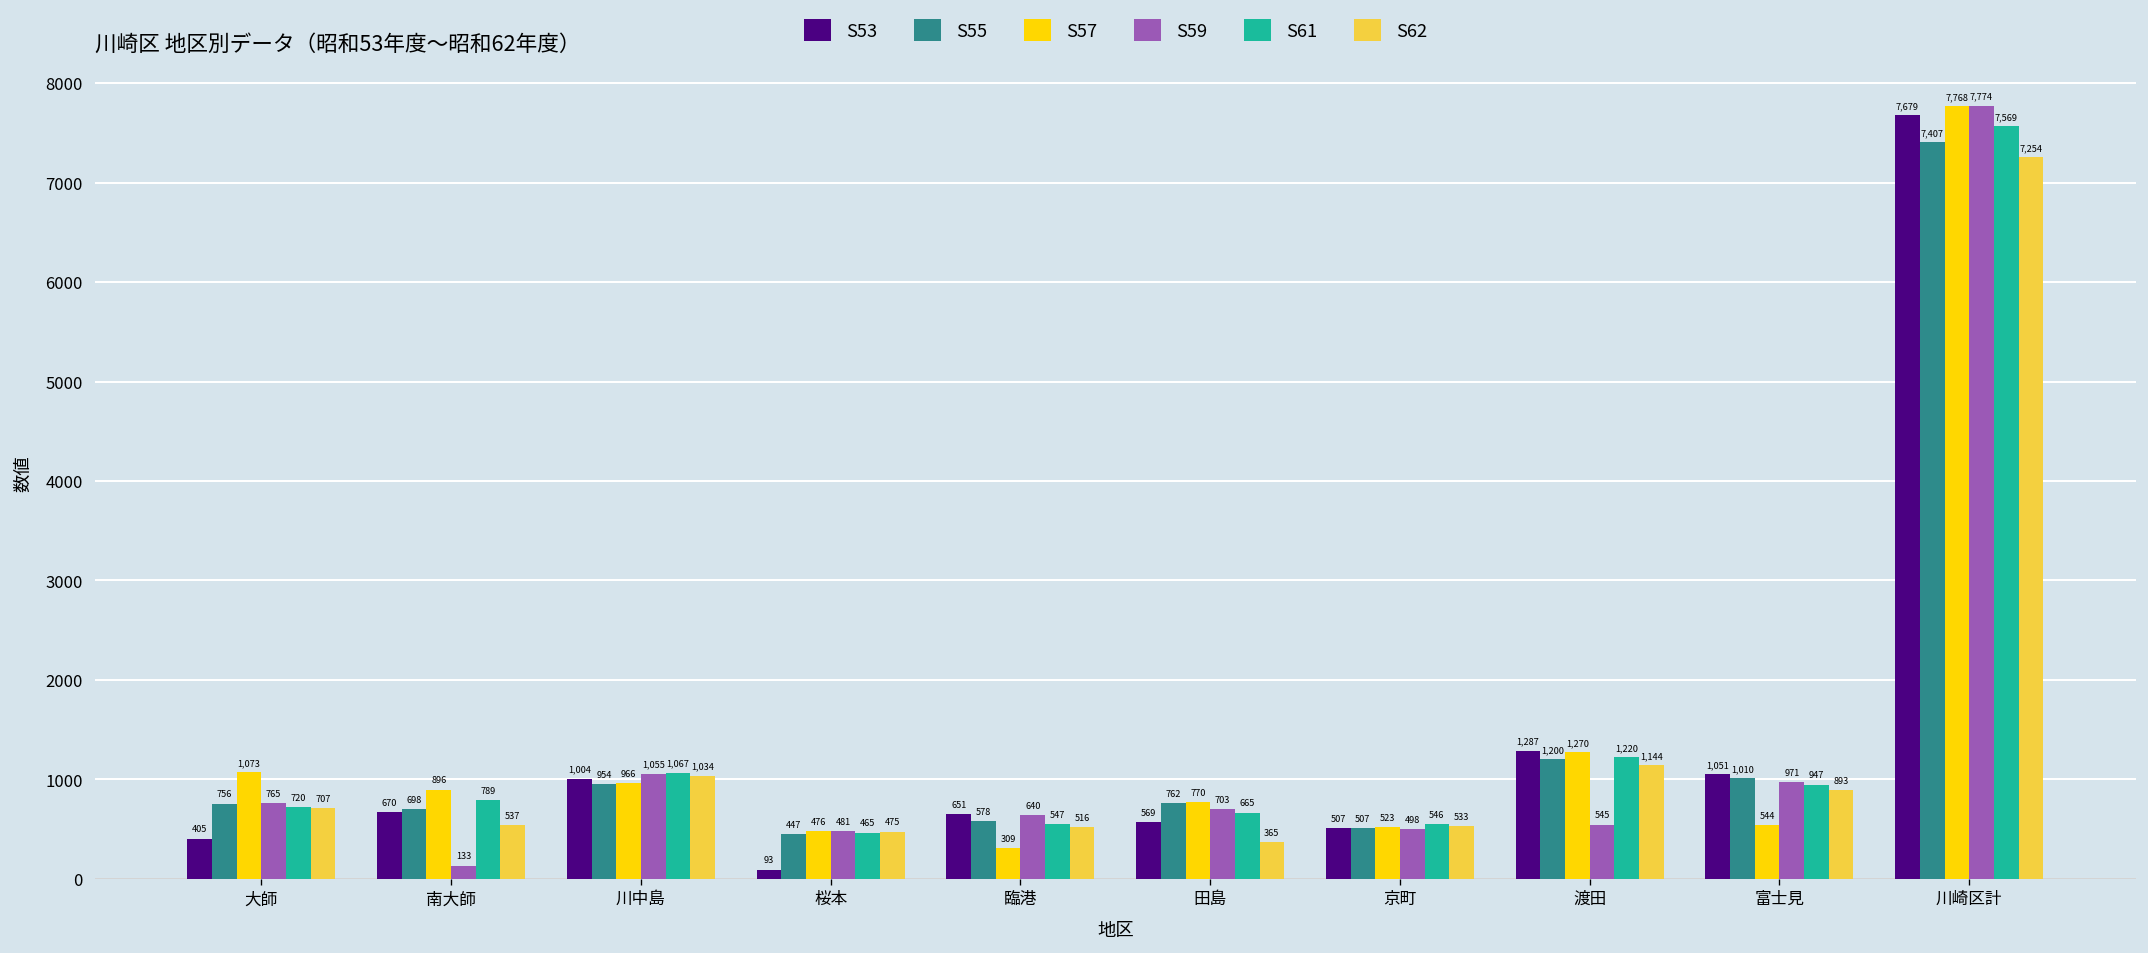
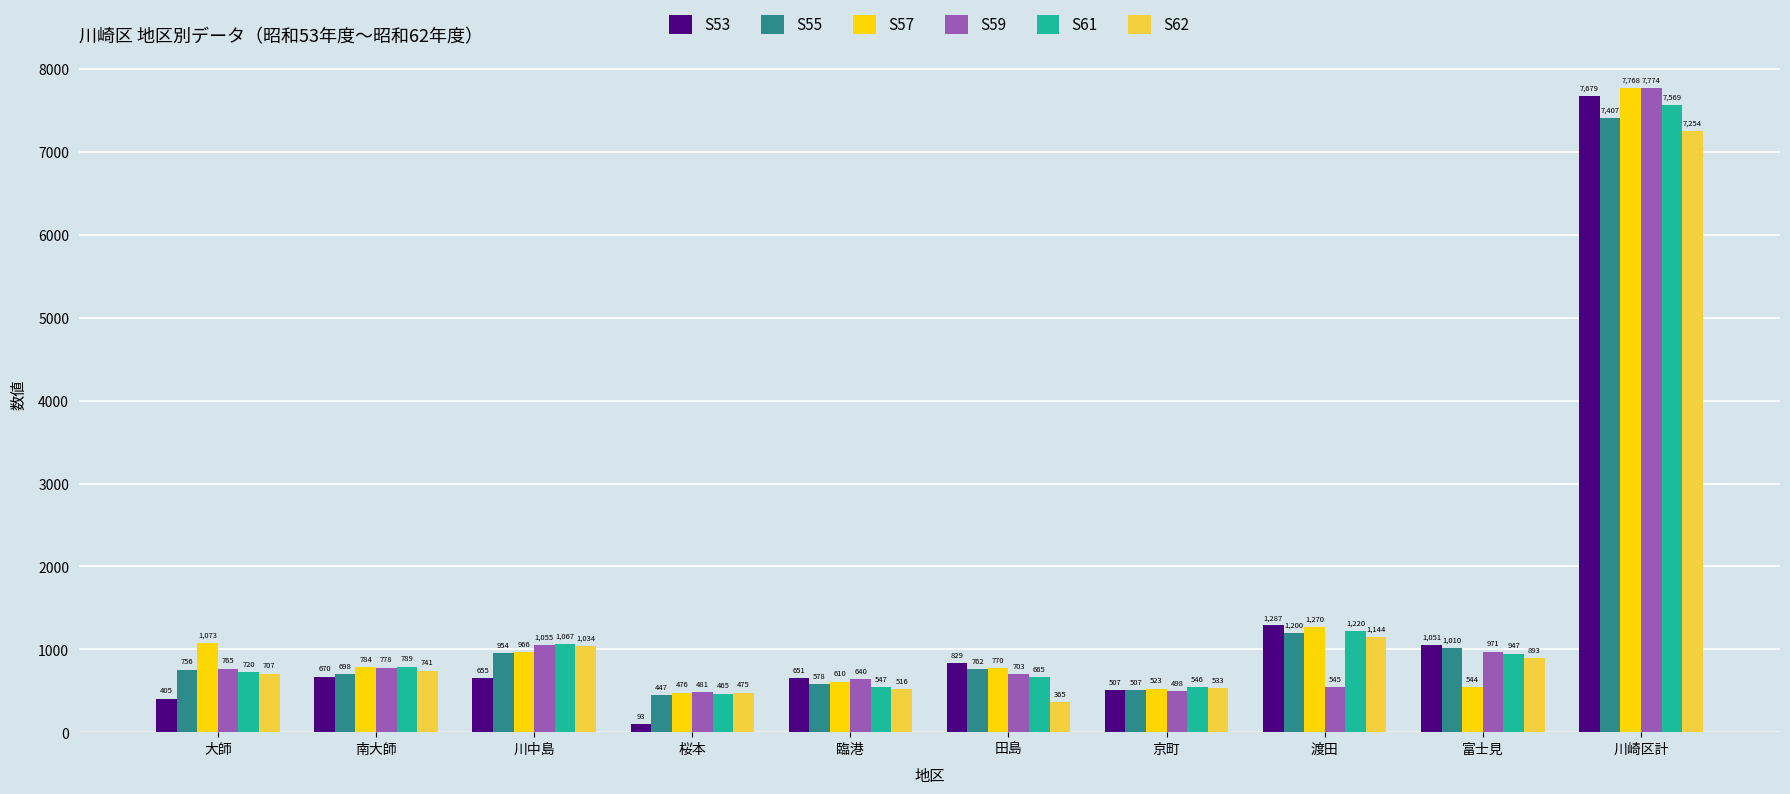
  {
    "S53": {
      "大師": "405",
      "南大師": "670",
-     "川中島": "1,004",
+     "川中島": "655",
      "桜本": "93",
      "臨港": "651",
-     "田島": "569",
+     "田島": "829",
      "京町": "507",
      "渡田": "1,287",
      "富士見": "1,051",
      "川崎区計": "7,679"
    },
    "S57": {
      "大師": "1,073",
-     "南大師": "896",
+     "南大師": "784",
      "川中島": "966",
      "桜本": "476",
-     "臨港": "309",
+     "臨港": "610",
      "田島": "770",
      "京町": "523",
      "渡田": "1,270",
      "富士見": "544",
      "川崎区計": "7,768"
    },
    "S59": {
      "大師": "765",
-     "南大師": "133",
+     "南大師": "778",
      "川中島": "1,055",
      "桜本": "481",
      "臨港": "640",
      "田島": "703",
      "京町": "498",
      "渡田": "545",
      "富士見": "971",
      "川崎区計": "7,774"
    },
    "S62": {
      "大師": "707",
-     "南大師": "537",
+     "南大師": "741",
      "川中島": "1,034",
      "桜本": "475",
      "臨港": "516",
      "田島": "365",
      "京町": "533",
      "渡田": "1,144",
      "富士見": "893",
      "川崎区計": "7,254"
    }
  }
